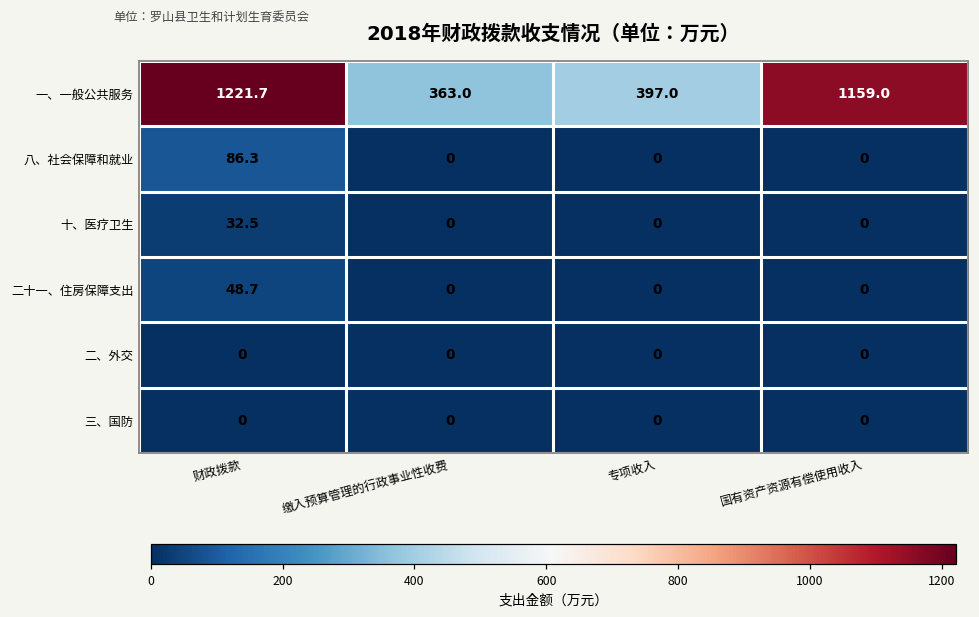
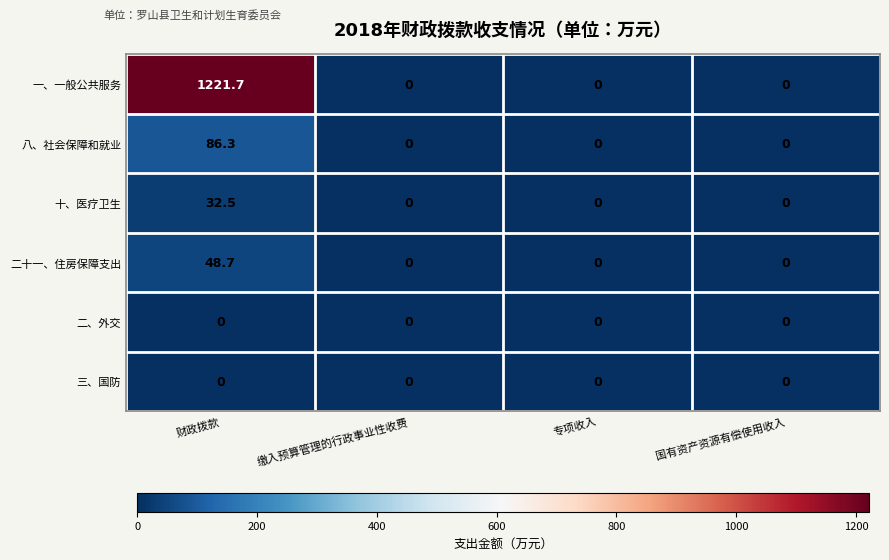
  {
    "一、一般公共服务": {
      "财政拨款": 1221.7,
-     "缴入预算管理的行政事业性收费": 363.0,
-     "专项收入": 397.0,
-     "国有资产资源有偿使用收入": 1159.0
+     "缴入预算管理的行政事业性收费": 0,
+     "专项收入": 0,
+     "国有资产资源有偿使用收入": 0
    },
    "八、社会保障和就业": {
      "财政拨款": 86.3,
      "缴入预算管理的行政事业性收费": 0,
      "专项收入": 0,
      "国有资产资源有偿使用收入": 0
    },
    "十、医疗卫生": {
      "财政拨款": 32.5,
      "缴入预算管理的行政事业性收费": 0,
      "专项收入": 0,
      "国有资产资源有偿使用收入": 0
    },
    "二十一、住房保障支出": {
      "财政拨款": 48.7,
      "缴入预算管理的行政事业性收费": 0,
      "专项收入": 0,
      "国有资产资源有偿使用收入": 0
    },
    "二、外交": {
      "财政拨款": 0,
      "缴入预算管理的行政事业性收费": 0,
      "专项收入": 0,
      "国有资产资源有偿使用收入": 0
    },
    "三、国防": {
      "财政拨款": 0,
      "缴入预算管理的行政事业性收费": 0,
      "专项收入": 0,
      "国有资产资源有偿使用收入": 0
    }
  }
